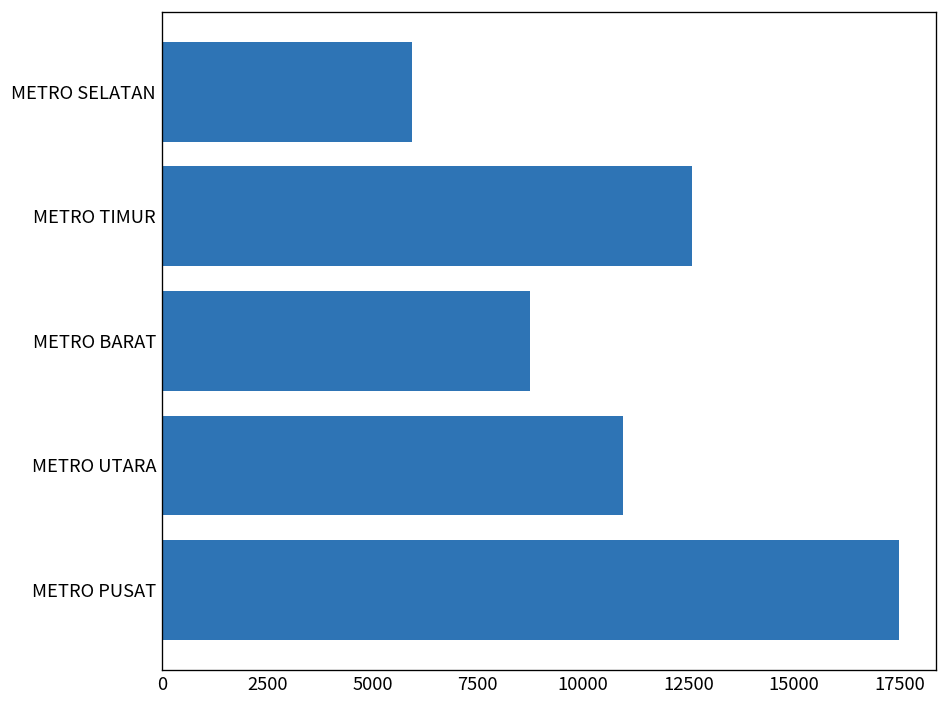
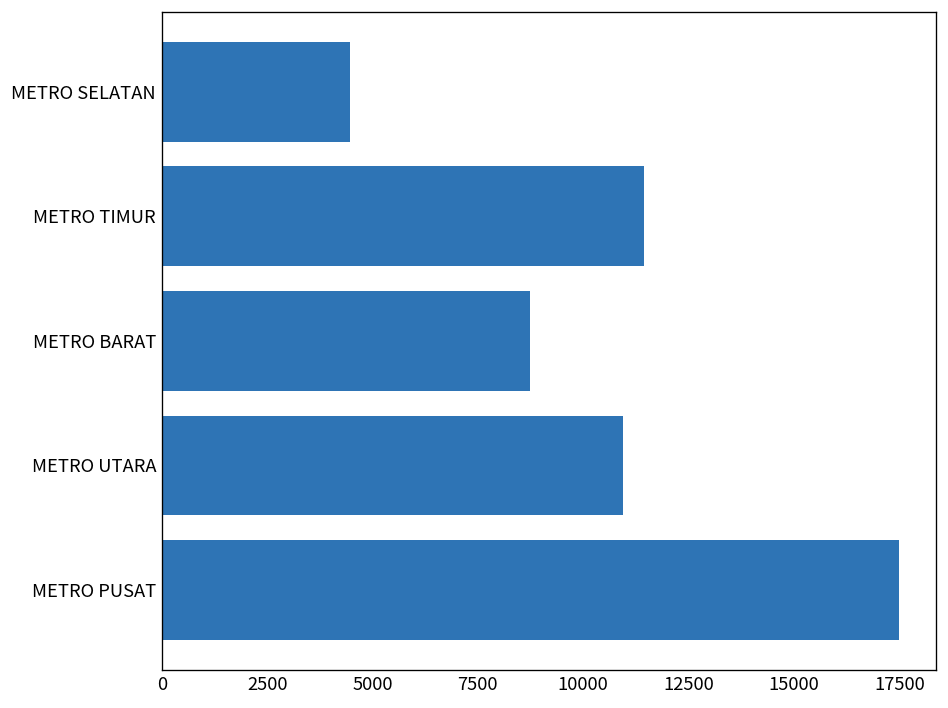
  {
-   "METRO SELATAN": 5900,
-   "METRO TIMUR": 12600,
+   "METRO SELATAN": 4500,
+   "METRO TIMUR": 11400,
    "METRO BARAT": 8700,
    "METRO UTARA": 10900,
    "METRO PUSAT": 17500
  }
